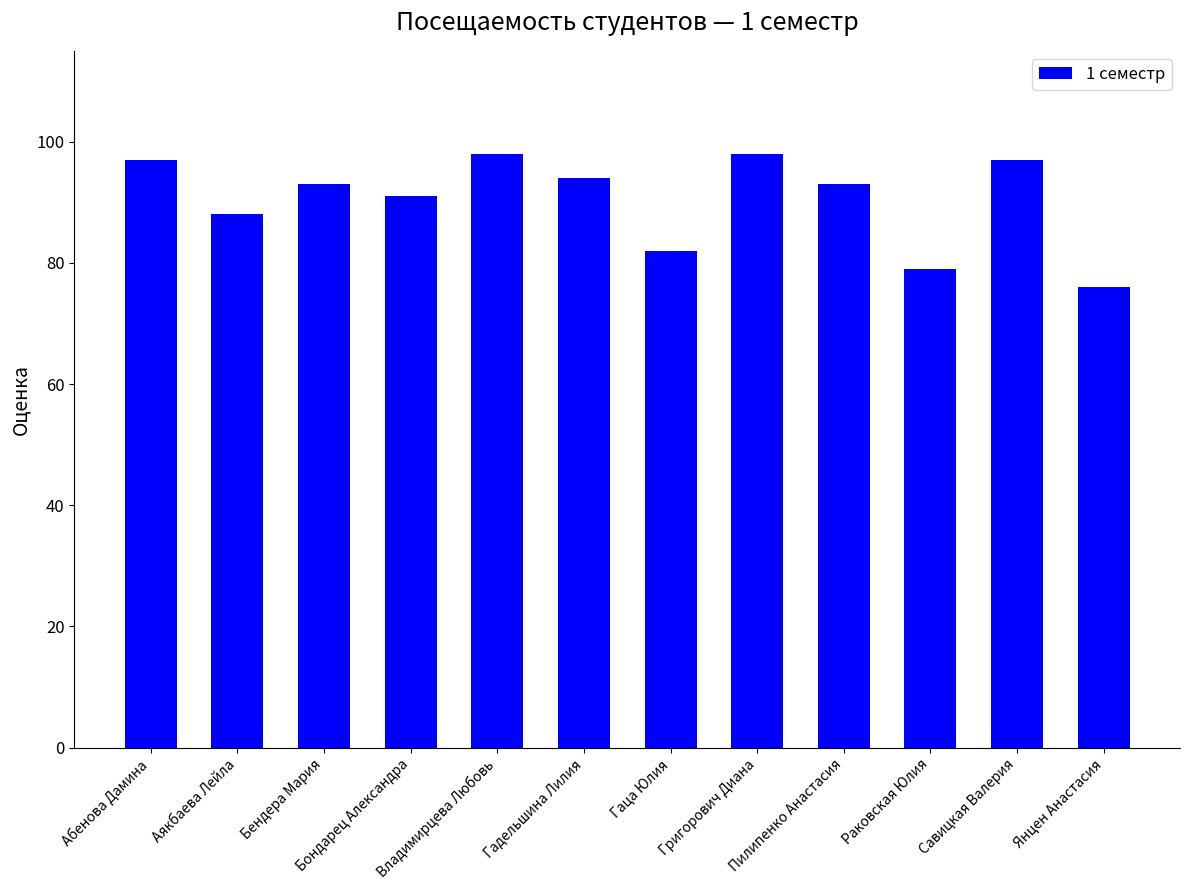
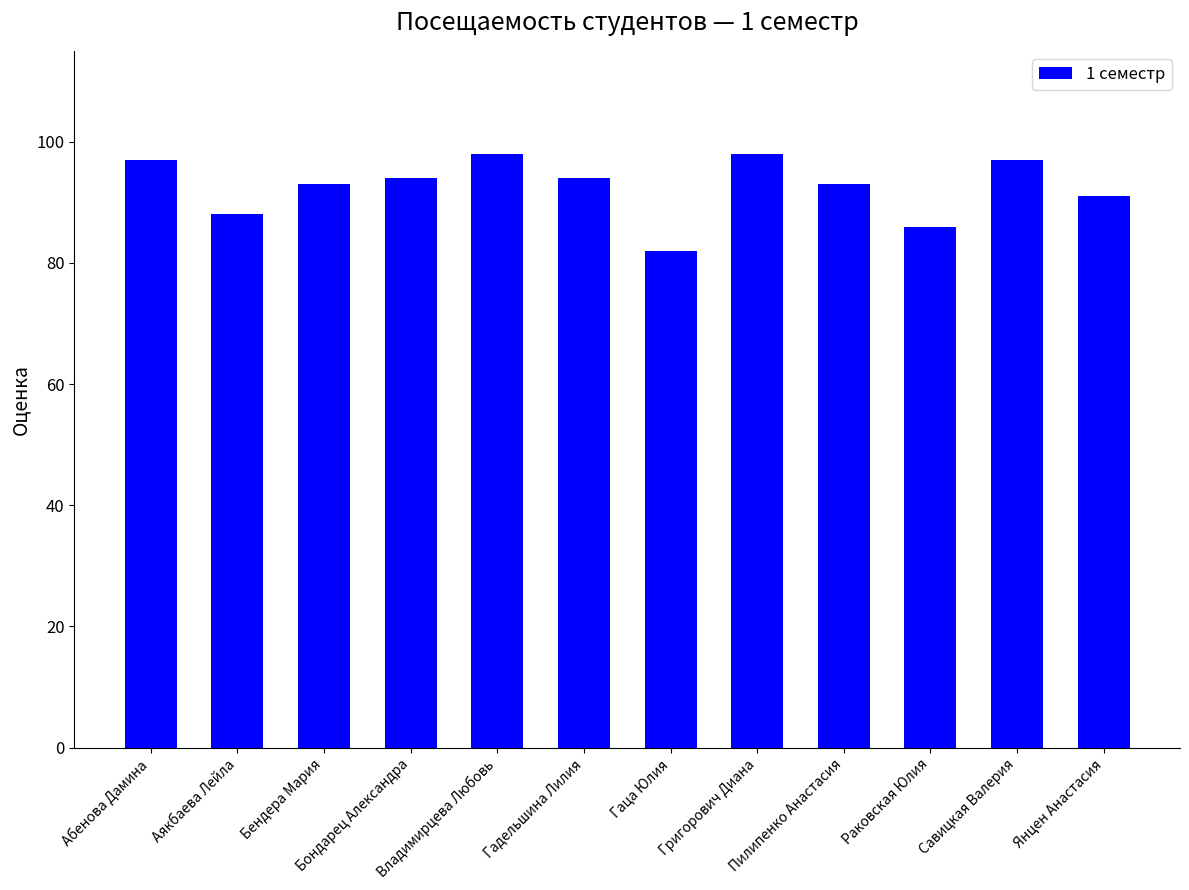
  {
    "Абенова Дамина": 97,
    "Аякбаева Лейла": 88,
    "Бендера Мария": 93,
-   "Бондарец Александра": 91,
+   "Бондарец Александра": 94,
    "Владимирцева Любовь": 98,
    "Гадельшина Лилия": 94,
    "Гаца Юлия": 82,
    "Григорович Диана": 98,
    "Пилипенко Анастасия": 93,
-   "Раковская Юлия": 79,
+   "Раковская Юлия": 86,
    "Савицкая Валерия": 97,
-   "Янцен Анастасия": 76
+   "Янцен Анастасия": 91
  }
